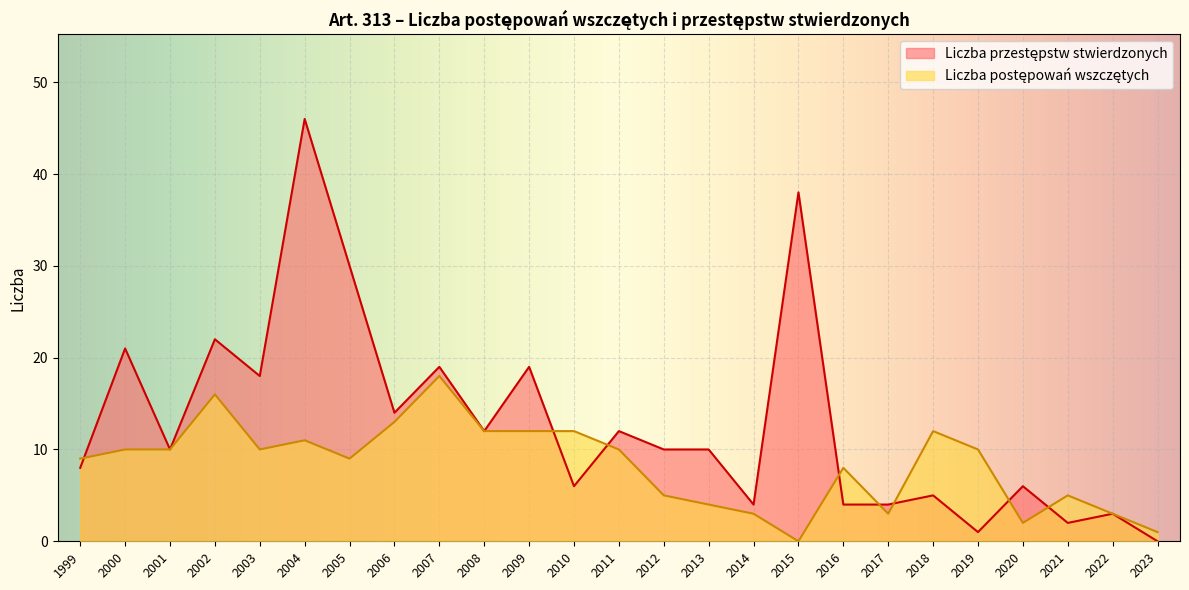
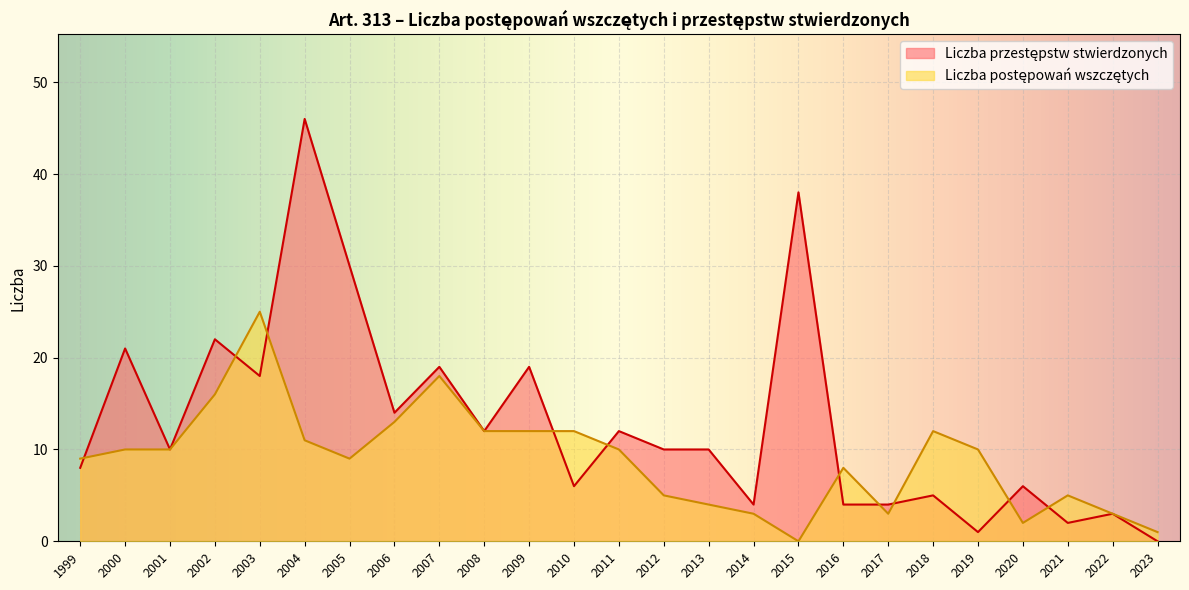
  {
    "Liczba przestępstw stwierdzonych": {
      "1999": 8,
      "2000": 21,
      "2002": 22,
      "2003": 18,
      "2004": 46,
      "2005": 30,
      "2006": 14,
      "2007": 19,
      "2009": 19,
      "2010": 6,
      "2011": 12,
      "2012": 10,
      "2013": 10,
      "2014": 4,
      "2015": 38,
      "2016": 4,
      "2017": 4,
      "2018": 5,
      "2019": 1,
      "2020": 6,
      "2021": 2,
      "2023": 0
    },
    "Liczba postępowań wszczętych": {
      "1999": 9,
      "2000": 10,
      "2002": 16,
-     "2003": 10,
+     "2003": 25,
      "2004": 11,
      "2005": 9,
      "2006": 13,
      "2007": 18,
      "2009": 12,
      "2010": 12,
      "2011": 10,
      "2012": 5,
      "2013": 4,
      "2014": 3,
      "2015": 0,
      "2016": 8,
      "2017": 3,
      "2018": 12,
      "2019": 10,
      "2020": 2,
      "2021": 5,
      "2023": 1
    }
  }
